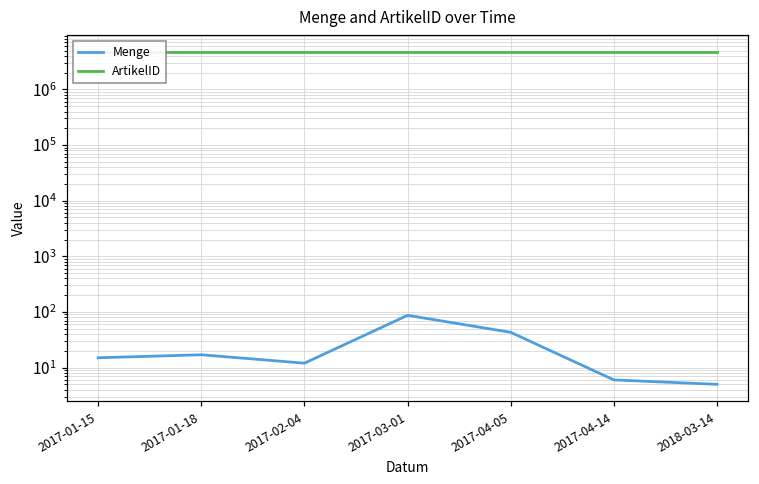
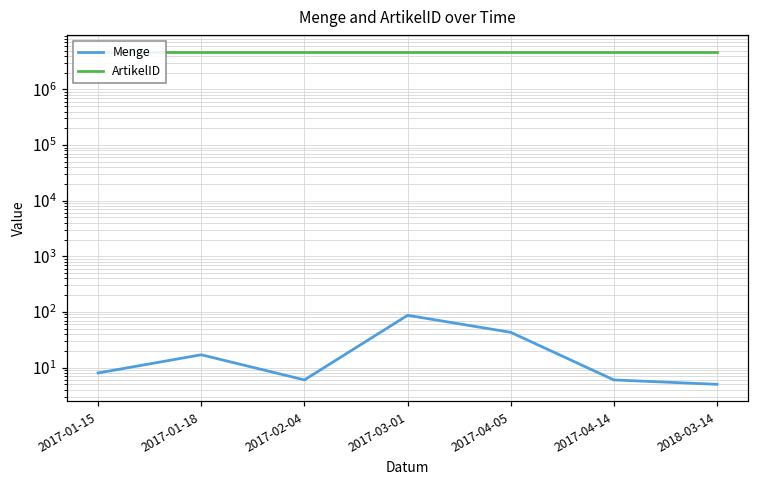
  {
    "Menge": {
-     "2017-01-15": 15,
+     "2017-01-15": 8,
      "2017-01-18": 17,
-     "2017-02-04": 12,
+     "2017-02-04": 6,
      "2017-03-01": 90,
      "2017-04-05": 40,
      "2017-04-14": 6,
      "2018-03-14": 5
    },
    "ArtikelID": {
      "2017-01-18": 5000000,
      "2017-02-04": 5000000,
      "2017-03-01": 5000000,
      "2017-04-05": 5000000,
      "2017-04-14": 5000000,
      "2018-03-14": 5000000
    }
  }
